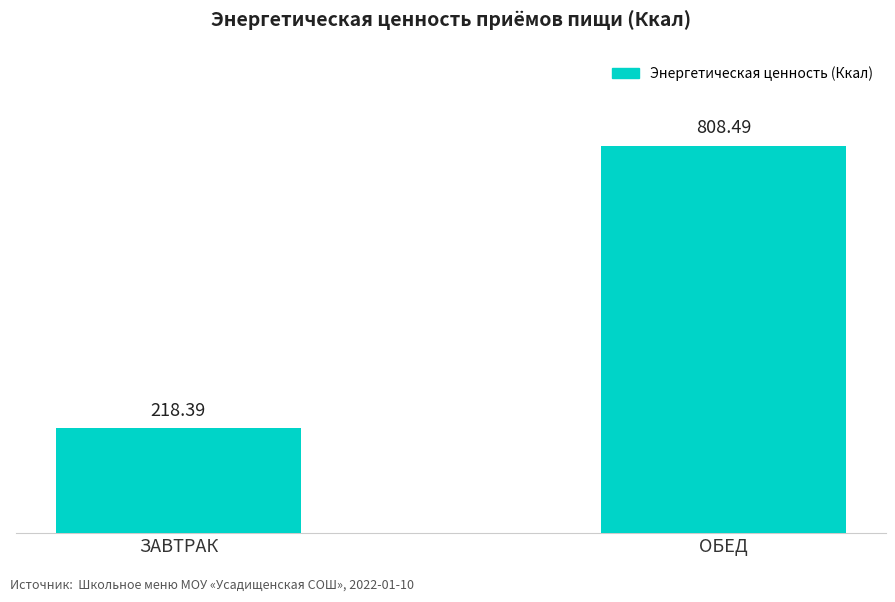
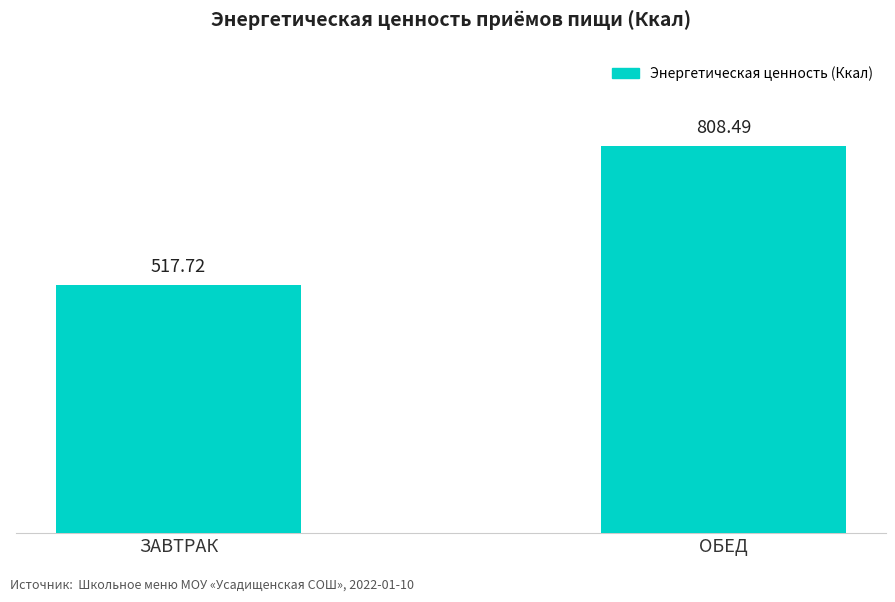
  {
-   "ЗАВТРАК": 218.39,
+   "ЗАВТРАК": 517.72,
    "ОБЕД": 808.49
  }
